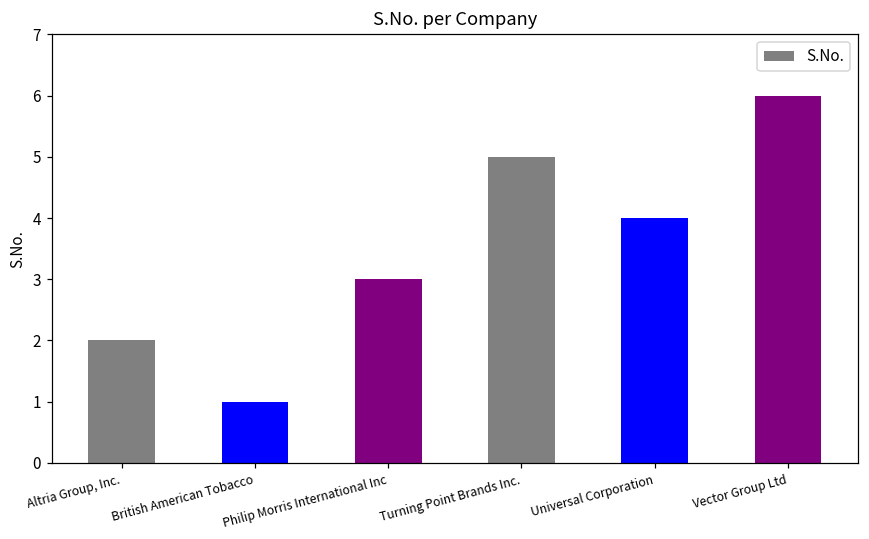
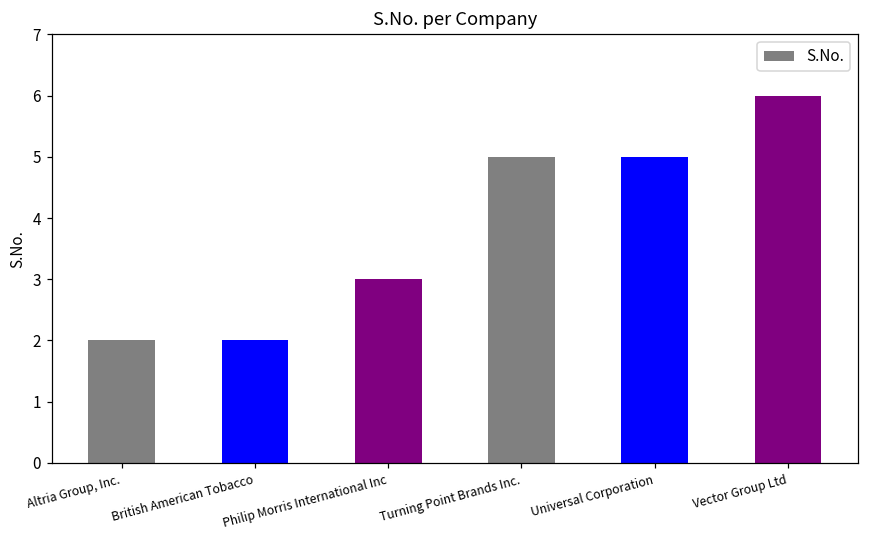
  {
    "Altria Group, Inc.": 2,
-   "British American Tobacco": 1,
+   "British American Tobacco": 2,
    "Philip Morris International Inc": 3,
    "Turning Point Brands Inc.": 5,
-   "Universal Corporation": 4,
+   "Universal Corporation": 5,
    "Vector Group Ltd": 6
  }
